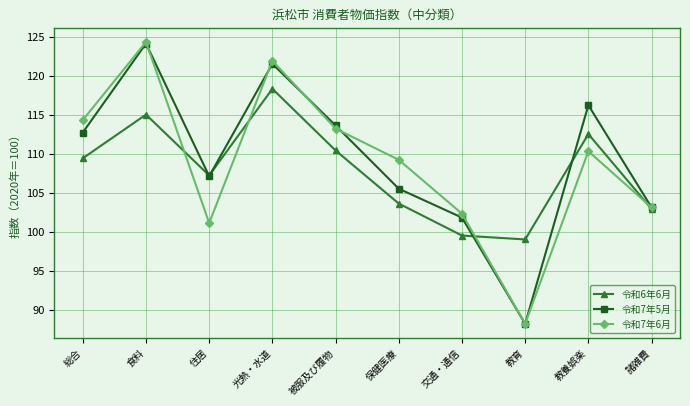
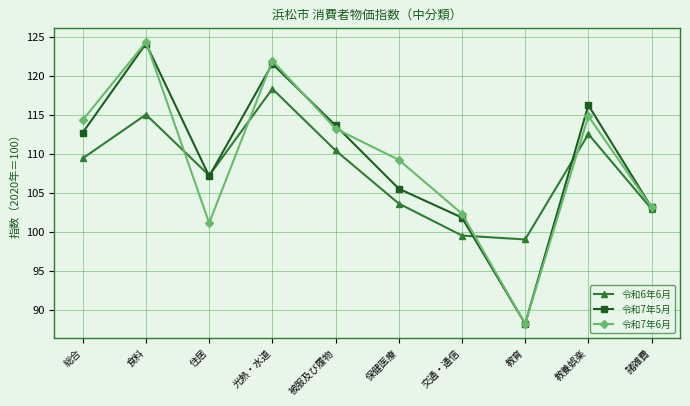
  {
    "令和7年6月": {
      "総合": 114,
      "住居": 101,
      "光熱・水道": 122,
      "被服及び履物": 113,
      "保健医療": 109,
      "交通・通信": 102,
-     "教養娯楽": 110
+     "教養娯楽": 115
    }
  }
